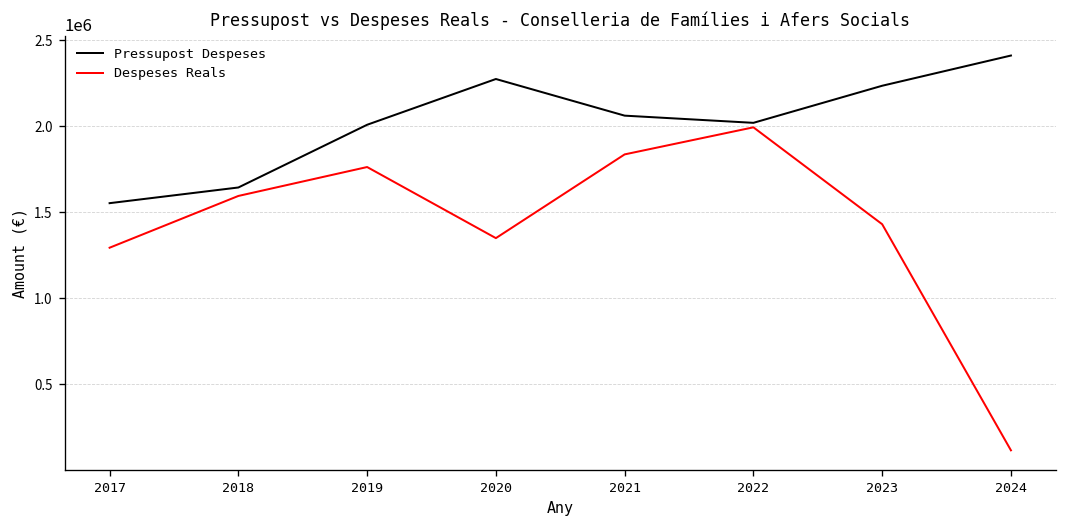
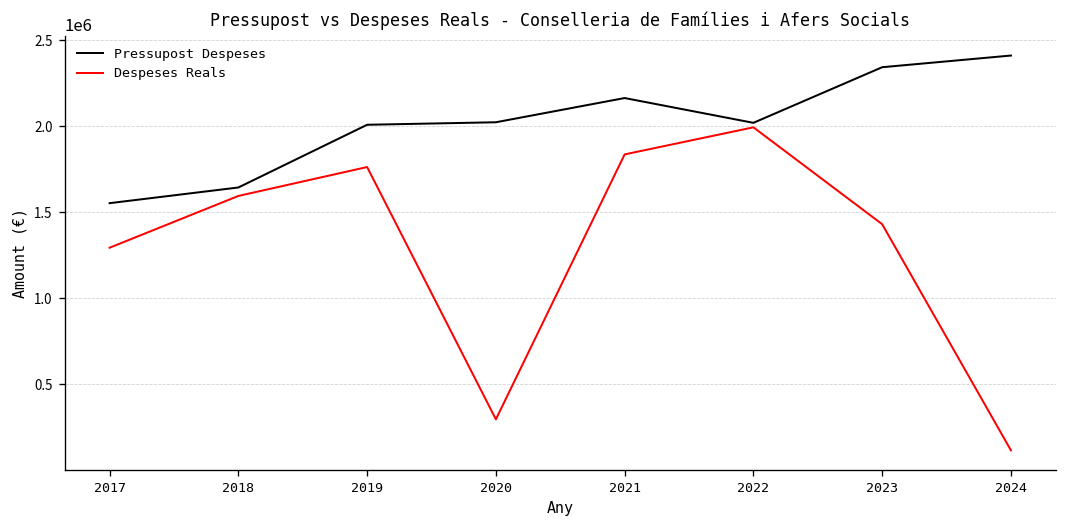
  {
    "Pressupost Despeses": {
      "2017": 1550000,
      "2018": 1640000,
      "2019": 2010000,
-     "2020": 2280000,
-     "2021": 2060000,
+     "2020": 2020000,
+     "2021": 2160000,
      "2022": 2020000,
-     "2023": 2240000,
+     "2023": 2340000,
      "2024": 2410000
    },
    "Despeses Reals": {
      "2017": 1290000,
      "2018": 1600000,
      "2019": 1760000,
-     "2020": 1350000,
+     "2020": 300000,
      "2021": 1840000,
      "2022": 1990000,
      "2023": 1430000,
      "2024": 120000
    }
  }
